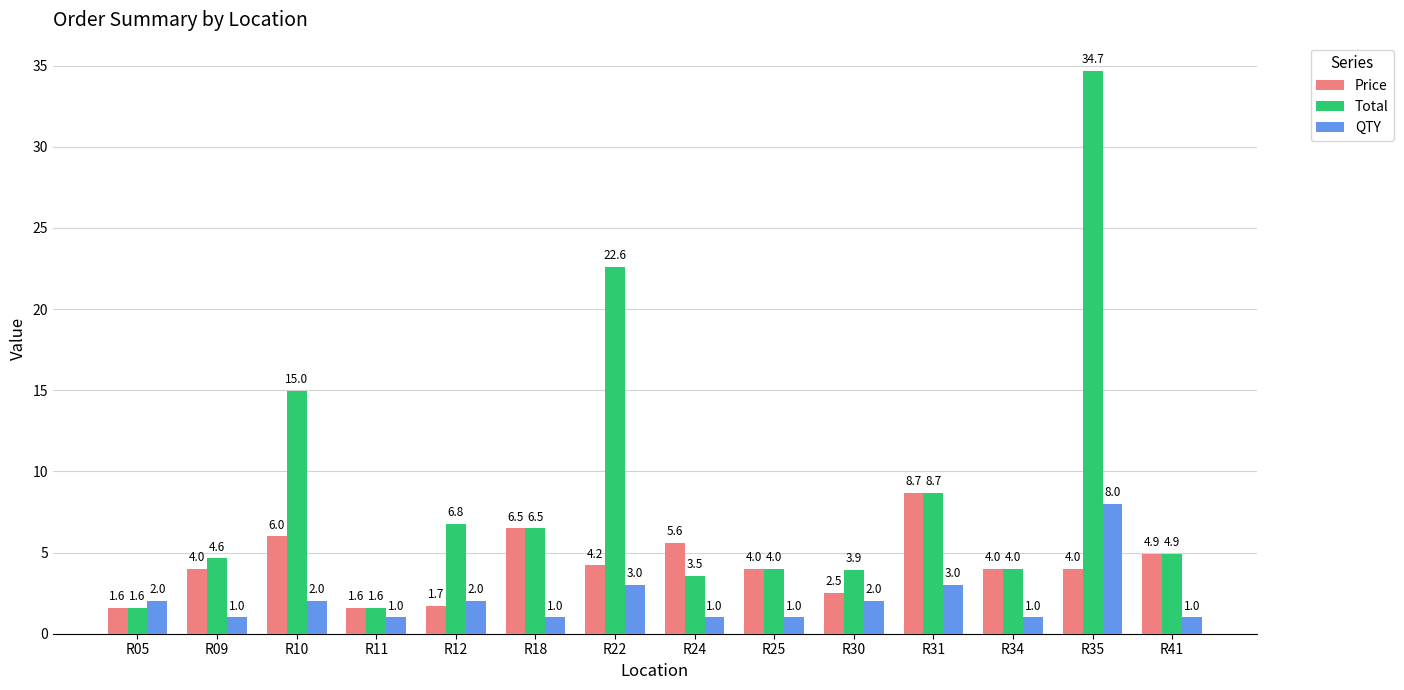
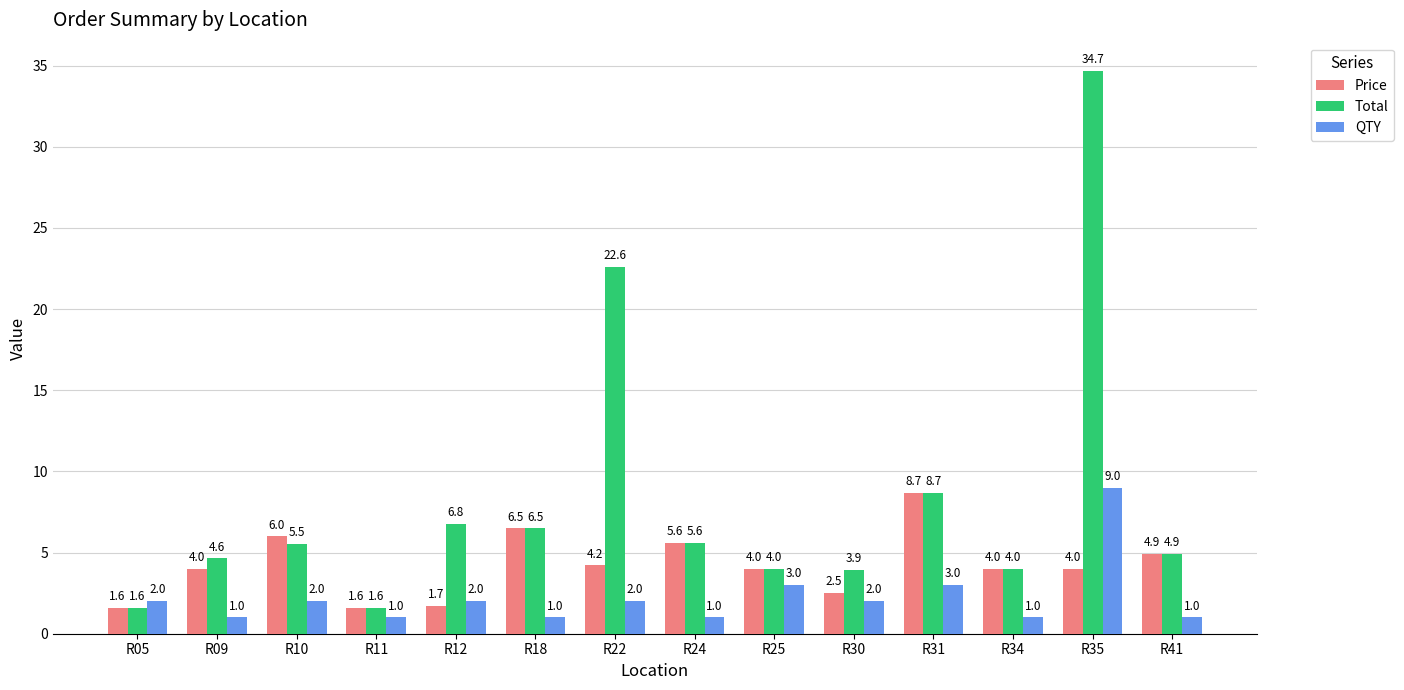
  {
    "Price": {
      "R05": 1.6,
      "R09": 4.0,
      "R10": 6.0,
      "R11": 1.6,
      "R12": 1.7,
      "R18": 6.5,
      "R22": 4.2,
      "R24": 5.6,
      "R25": 4.0,
      "R30": 2.5,
      "R31": 8.7,
      "R34": 4.0,
      "R35": 4.0,
      "R41": 4.9
    },
    "Total": {
      "R05": 1.6,
      "R09": 4.6,
-     "R10": 15.0,
+     "R10": 5.5,
      "R11": 1.6,
      "R12": 6.8,
      "R18": 6.5,
      "R22": 22.6,
-     "R24": 3.5,
+     "R24": 5.6,
      "R25": 4.0,
      "R30": 3.9,
      "R31": 8.7,
      "R34": 4.0,
      "R35": 34.7,
      "R41": 4.9
    },
    "QTY": {
      "R05": 2.0,
      "R09": 1.0,
      "R10": 2.0,
      "R11": 1.0,
      "R12": 2.0,
      "R18": 1.0,
-     "R22": 3.0,
+     "R22": 2.0,
      "R24": 1.0,
-     "R25": 1.0,
+     "R25": 3.0,
      "R30": 2.0,
      "R31": 3.0,
      "R34": 1.0,
-     "R35": 8.0,
+     "R35": 9.0,
      "R41": 1.0
    }
  }
